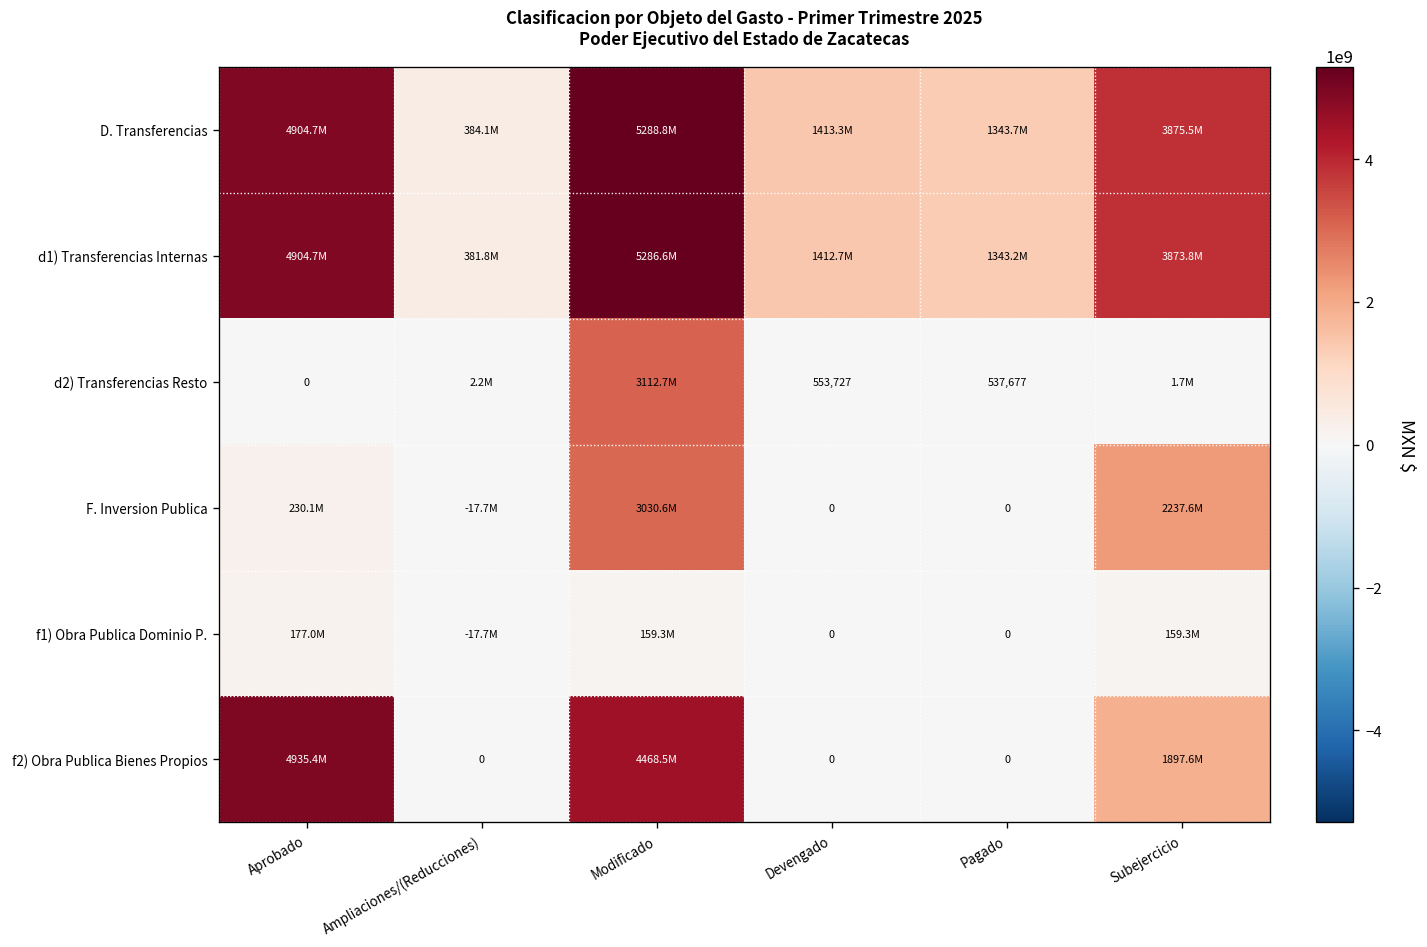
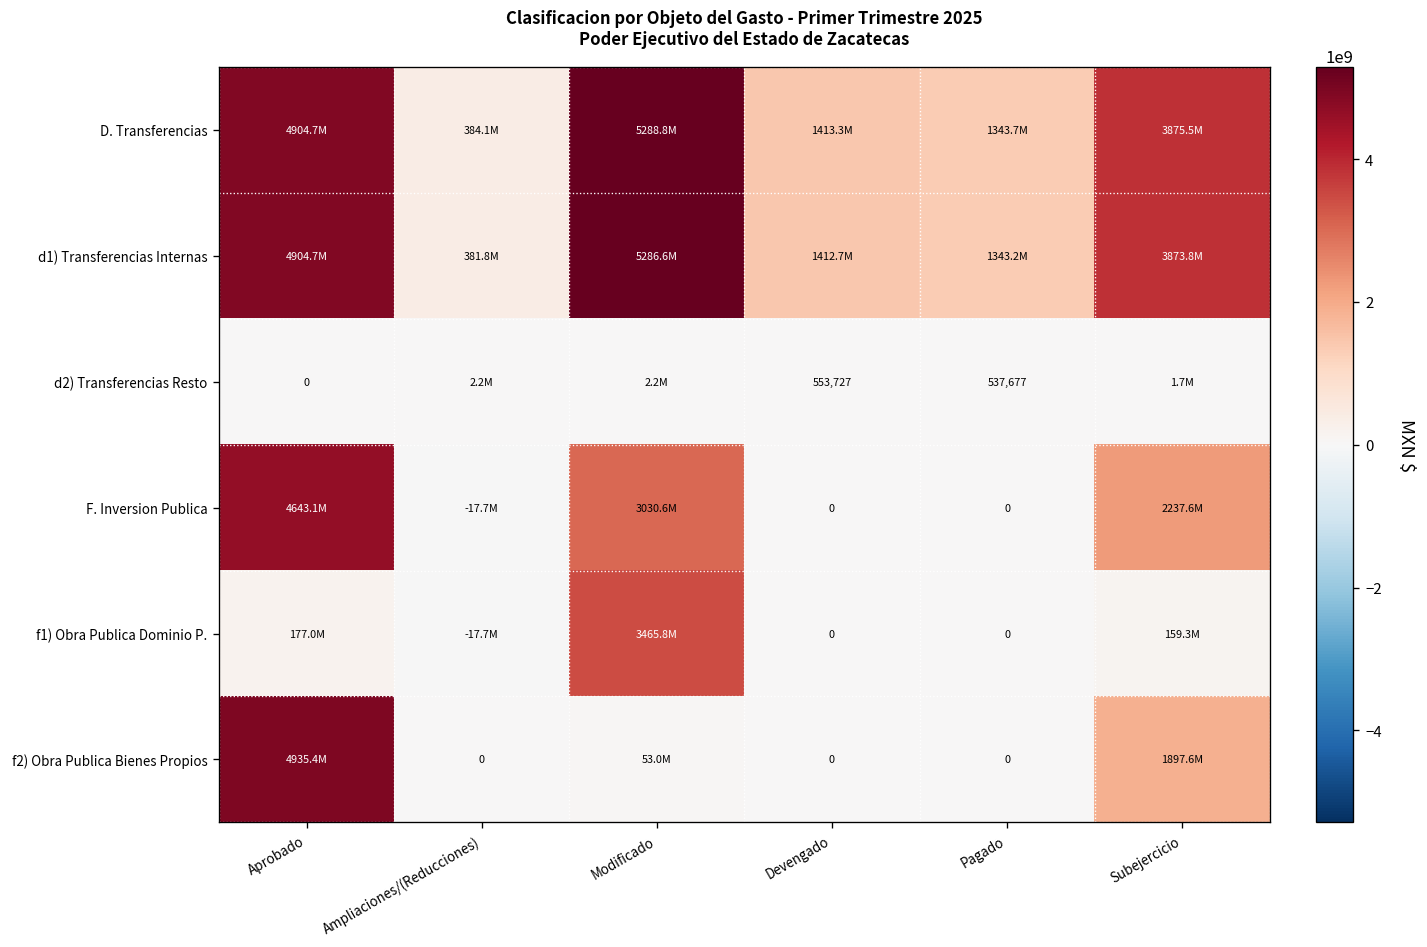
  {
    "D. Transferencias": {
      "Aprobado": "4904.7M",
      "Ampliaciones/(Reducciones)": "384.1M",
      "Modificado": "5288.8M",
      "Devengado": "1413.3M",
      "Pagado": "1343.7M",
      "Subejercicio": "3875.5M"
    },
    "d1) Transferencias Internas": {
      "Aprobado": "4904.7M",
      "Ampliaciones/(Reducciones)": "381.8M",
      "Modificado": "5286.6M",
      "Devengado": "1412.7M",
      "Pagado": "1343.2M",
      "Subejercicio": "3873.8M"
    },
    "d2) Transferencias Resto": {
      "Aprobado": "0",
      "Ampliaciones/(Reducciones)": "2.2M",
-     "Modificado": "3112.7M",
+     "Modificado": "2.2M",
      "Devengado": "553,727",
      "Pagado": "537,677",
      "Subejercicio": "1.7M"
    },
    "F. Inversion Publica": {
-     "Aprobado": "230.1M",
+     "Aprobado": "4643.1M",
      "Ampliaciones/(Reducciones)": "-17.7M",
      "Modificado": "3030.6M",
      "Devengado": "0",
      "Pagado": "0",
      "Subejercicio": "2237.6M"
    },
    "f1) Obra Publica Dominio P.": {
      "Aprobado": "177.0M",
      "Ampliaciones/(Reducciones)": "-17.7M",
-     "Modificado": "159.3M",
+     "Modificado": "3465.8M",
      "Devengado": "0",
      "Pagado": "0",
      "Subejercicio": "159.3M"
    },
    "f2) Obra Publica Bienes Propios": {
      "Aprobado": "4935.4M",
      "Ampliaciones/(Reducciones)": "0",
-     "Modificado": "4468.5M",
+     "Modificado": "53.0M",
      "Devengado": "0",
      "Pagado": "0",
      "Subejercicio": "1897.6M"
    }
  }
